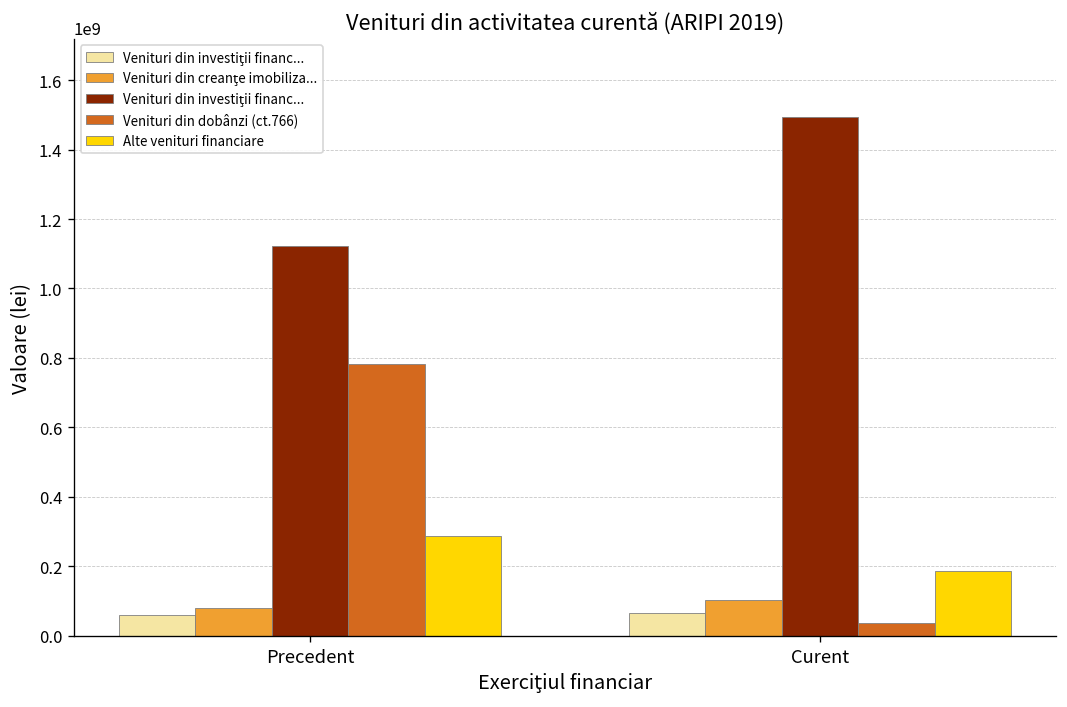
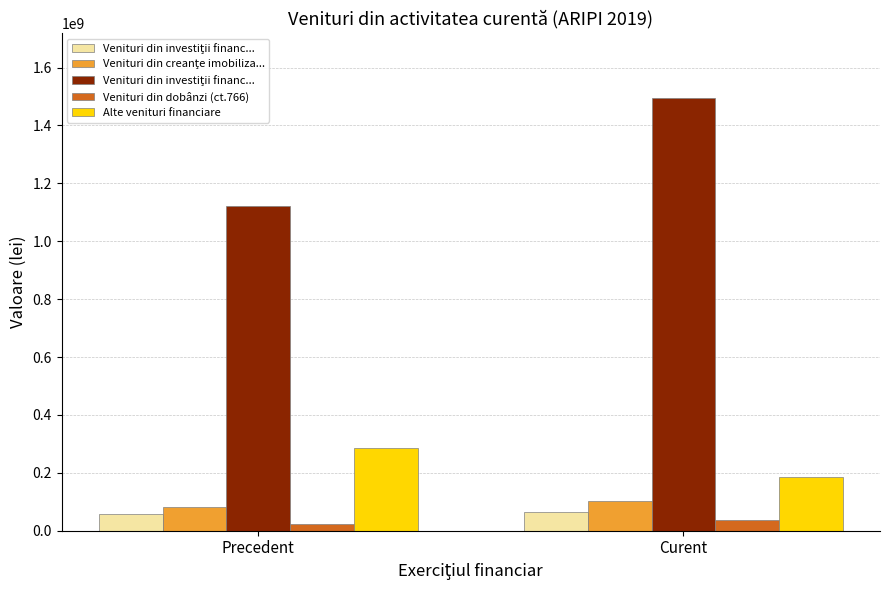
  {
    "Venituri din dobânzi (ct.766)": {
-     "Precedent": 780000000,
+     "Precedent": 20000000,
      "Curent": 40000000
    },
    "Alte venituri financiare": {
      "Precedent": 290000000,
      "Curent": 190000000
    }
  }
